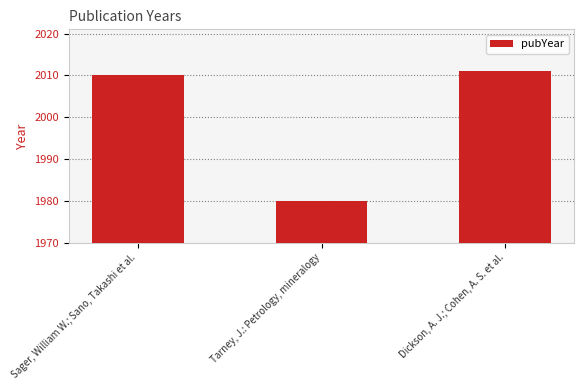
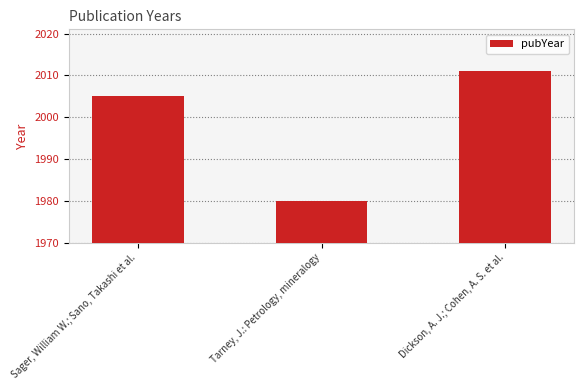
  {
-   "Sager, William W.; Sano, Takashi et al.": 2010,
+   "Sager, William W.; Sano, Takashi et al.": 2005,
    "Tarney, J.: Petrology, mineralogy": 1980,
    "Dickson, A. J.; Cohen, A. S. et al.": 2011
  }
